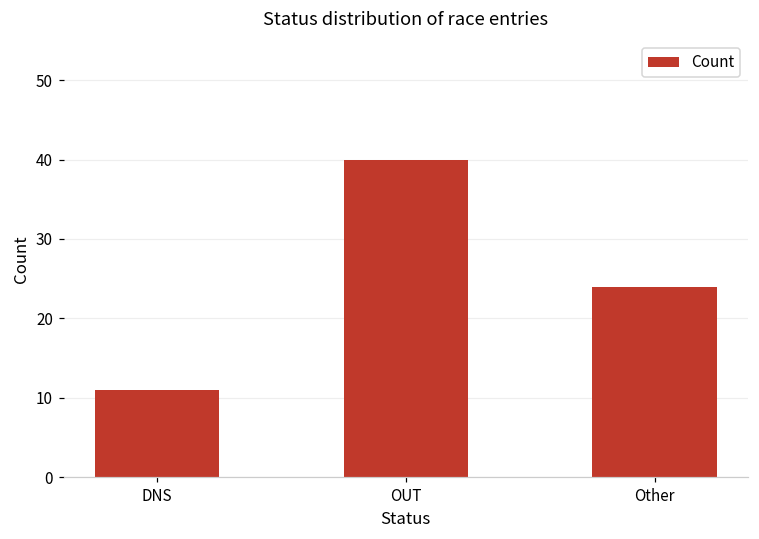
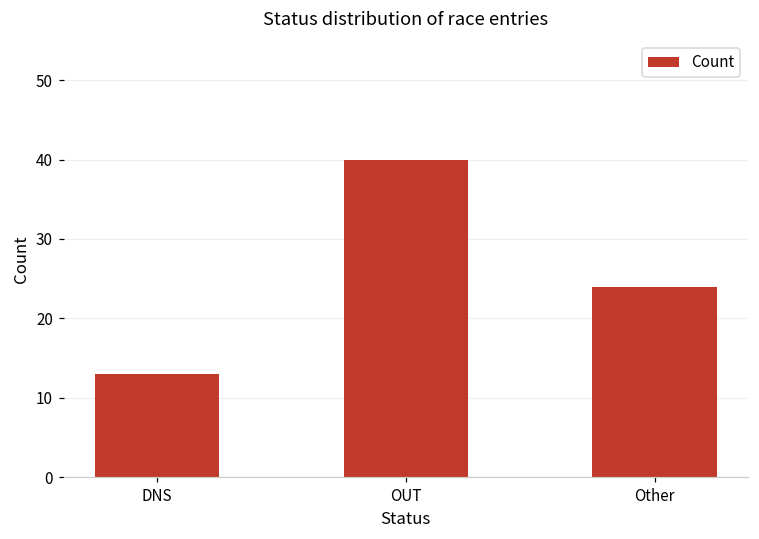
  {
-   "DNS": 11,
+   "DNS": 13,
    "OUT": 40,
    "Other": 24
  }
